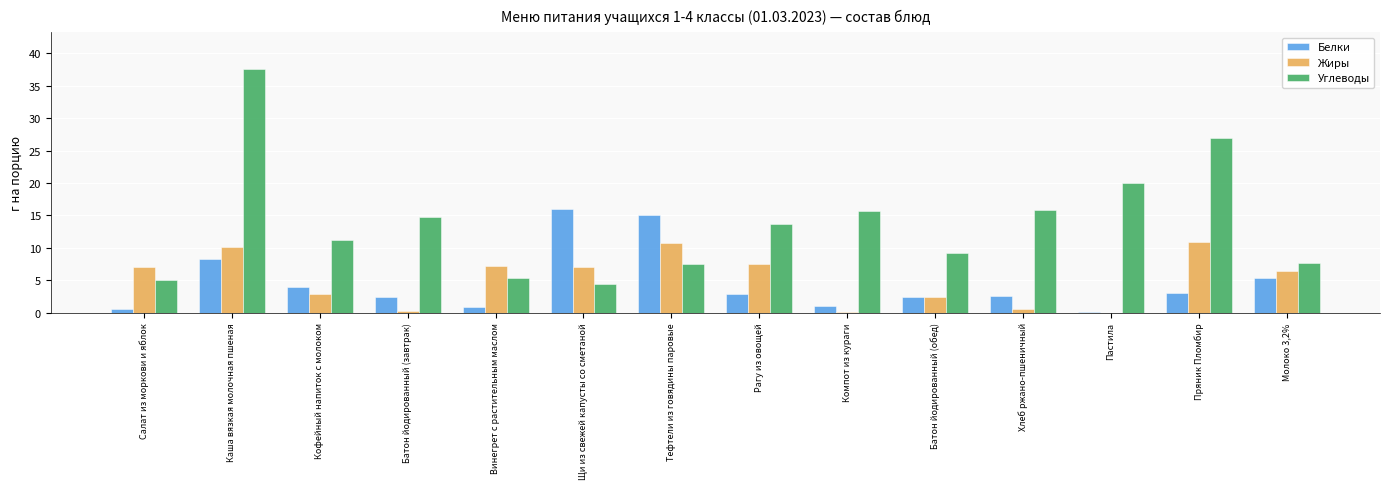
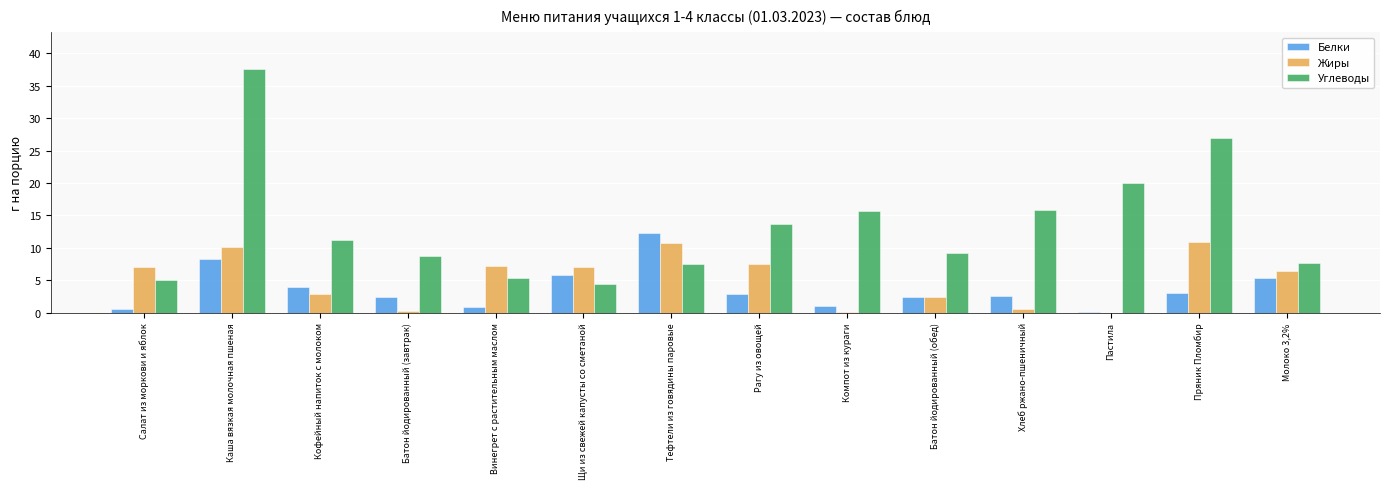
  {
    "Белки": {
      "Салат из моркови и яблок": 1,
      "Каша вязкая молочная пшеная": 8,
      "Кофейный напиток с молоком": 4,
      "Батон йодированный (завтрак)": 2,
      "Винегрет с растительным маслом": 1,
-     "Щи из свежей капусты со сметаной": 16,
-     "Тефтели из говядины паровые": 15,
+     "Щи из свежей капусты со сметаной": 6,
+     "Тефтели из говядины паровые": 12,
      "Рагу из овощей": 3,
      "Компот из кураги": 1,
      "Батон йодированный (обед)": 2,
      "Хлеб ржано-пшеничный": 3,
      "Пряник Пломбир": 3,
      "Молоко 3,2%": 5
    },
    "Жиры": {
      "Салат из моркови и яблок": 7,
      "Каша вязкая молочная пшеная": 10,
      "Кофейный напиток с молоком": 3,
      "Винегрет с растительным маслом": 7,
      "Щи из свежей капусты со сметаной": 7,
      "Тефтели из говядины паровые": 11,
      "Рагу из овощей": 8,
      "Батон йодированный (обед)": 2,
      "Хлеб ржано-пшеничный": 1,
      "Пастила": 0,
      "Пряник Пломбир": 11,
      "Молоко 3,2%": 6
    },
    "Углеводы": {
      "Салат из моркови и яблок": 5,
      "Каша вязкая молочная пшеная": 38,
      "Кофейный напиток с молоком": 11,
-     "Батон йодированный (завтрак)": 15,
+     "Батон йодированный (завтрак)": 9,
      "Винегрет с растительным маслом": 5,
      "Щи из свежей капусты со сметаной": 4,
      "Тефтели из говядины паровые": 8,
      "Рагу из овощей": 14,
      "Компот из кураги": 16,
      "Батон йодированный (обед)": 9,
      "Хлеб ржано-пшеничный": 16,
      "Пастила": 20,
      "Пряник Пломбир": 27,
      "Молоко 3,2%": 8
    }
  }
